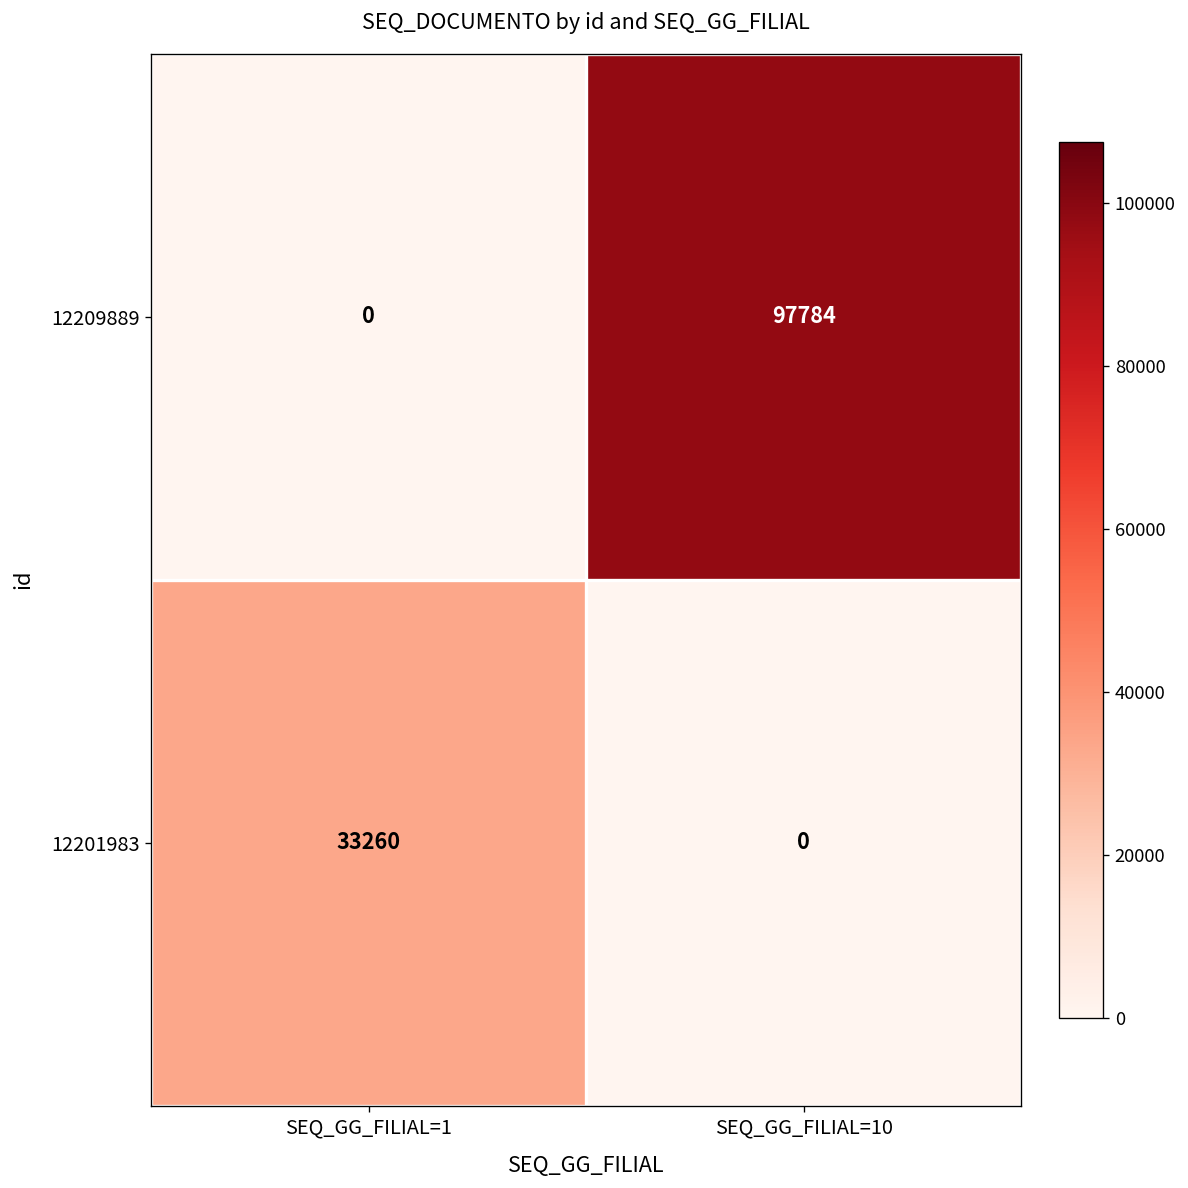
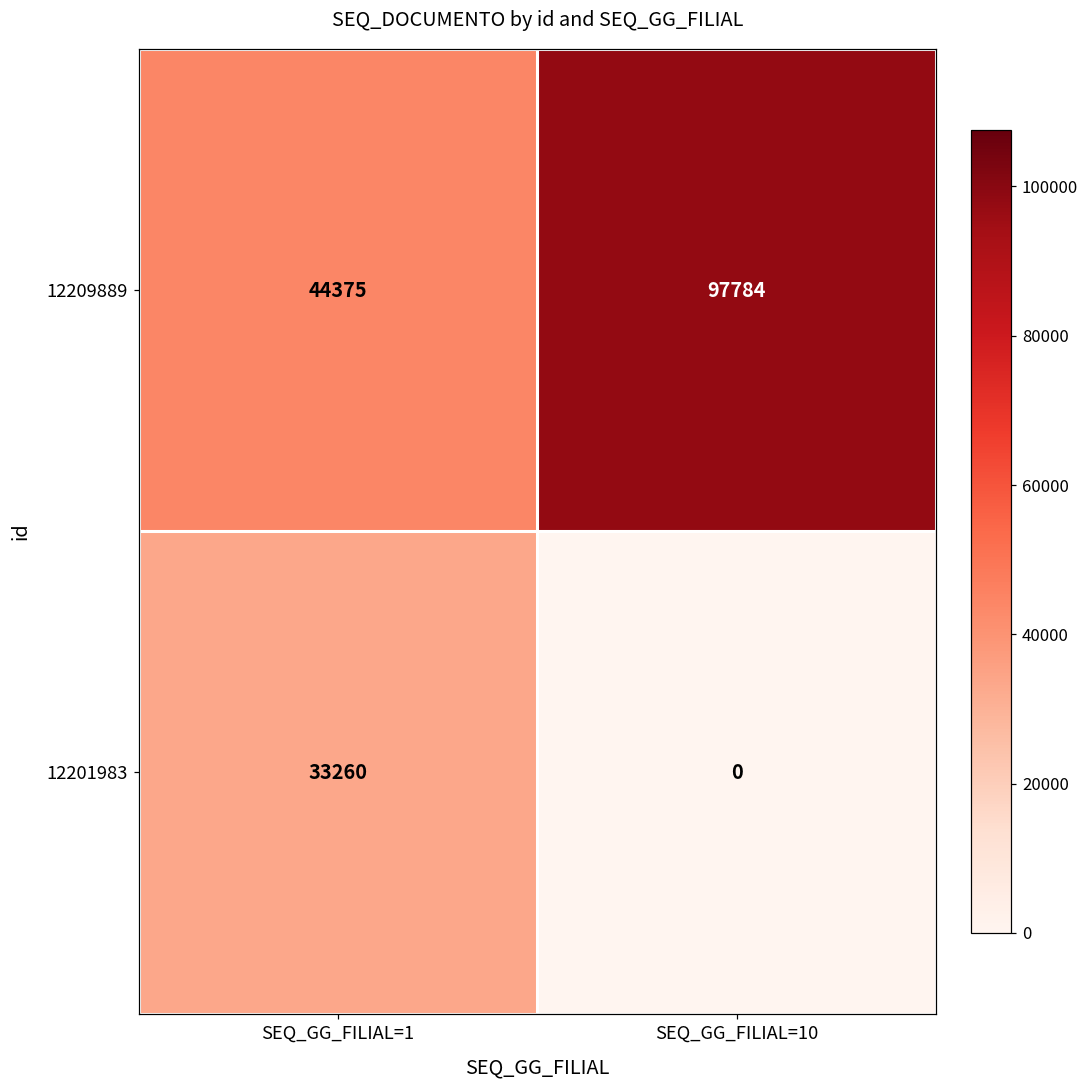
  {
    "12209889": {
-     "SEQ_GG_FILIAL=1": 0,
+     "SEQ_GG_FILIAL=1": 44375,
      "SEQ_GG_FILIAL=10": 97784
    },
    "12201983": {
      "SEQ_GG_FILIAL=1": 33260,
      "SEQ_GG_FILIAL=10": 0
    }
  }
